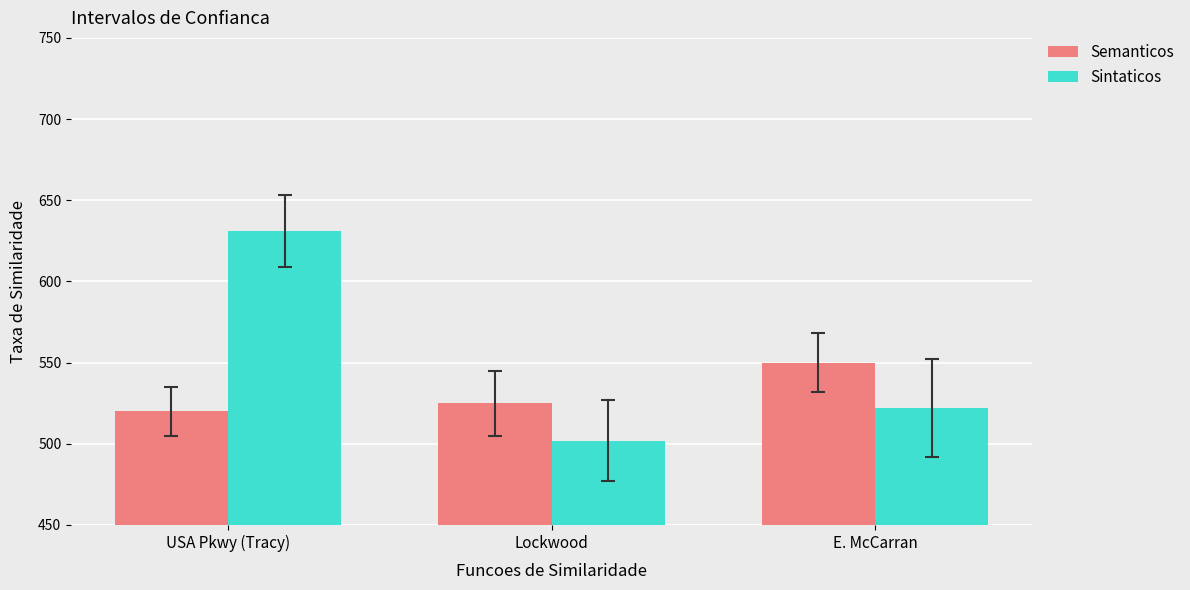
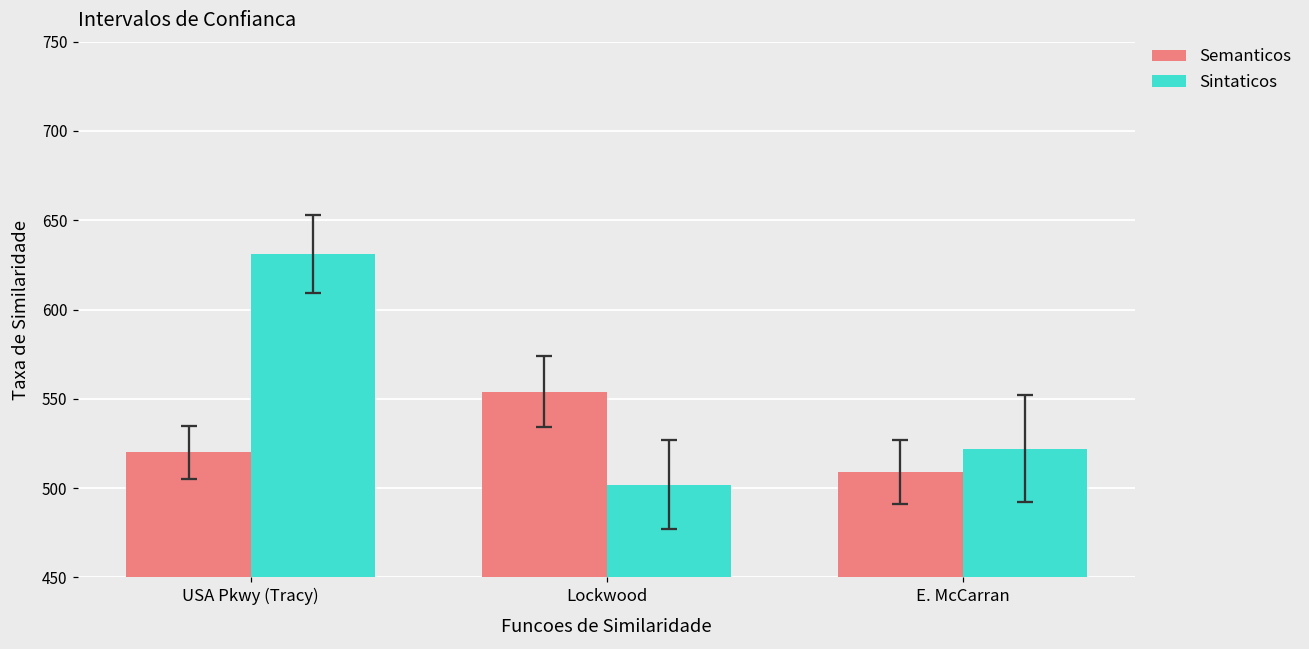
  {
    "Semanticos": {
      "USA Pkwy (Tracy)": 520,
-     "Lockwood": 525,
-     "E. McCarran": 550
+     "Lockwood": 554,
+     "E. McCarran": 509
    },
    "Sintaticos": {
      "USA Pkwy (Tracy)": 631,
      "Lockwood": 502,
      "E. McCarran": 522
    }
  }
